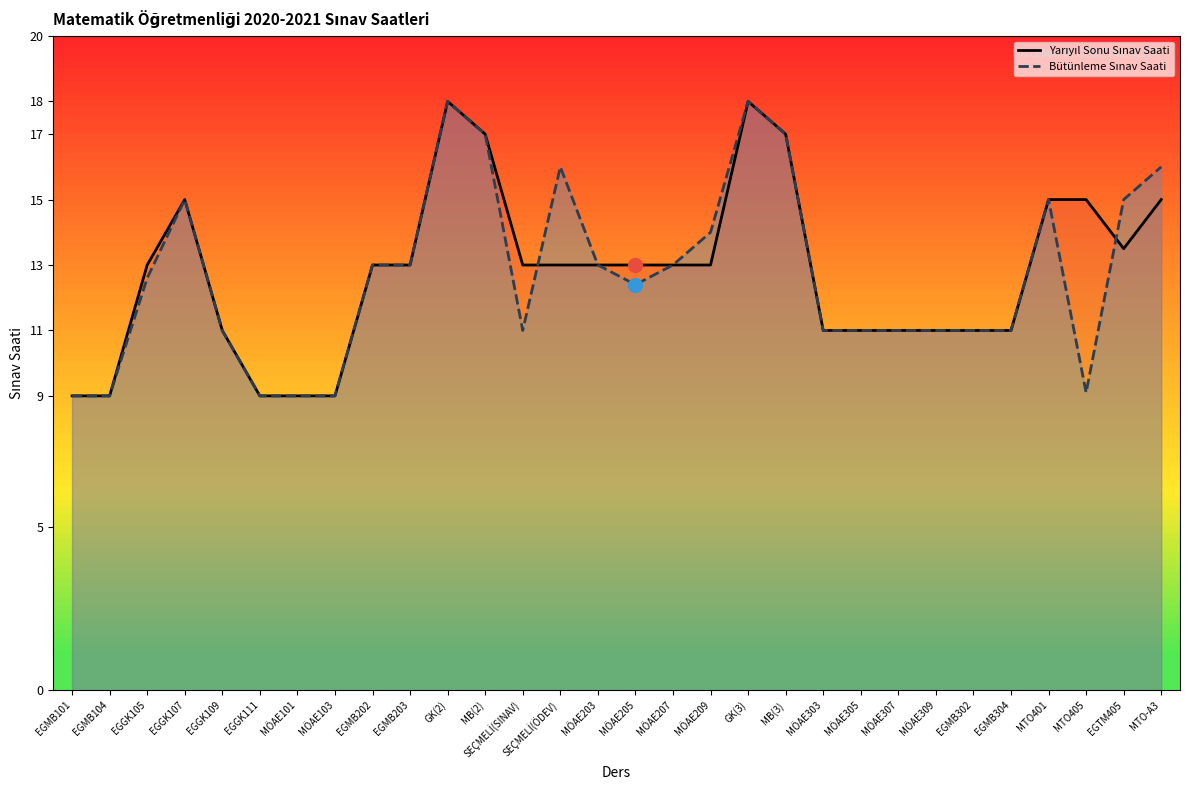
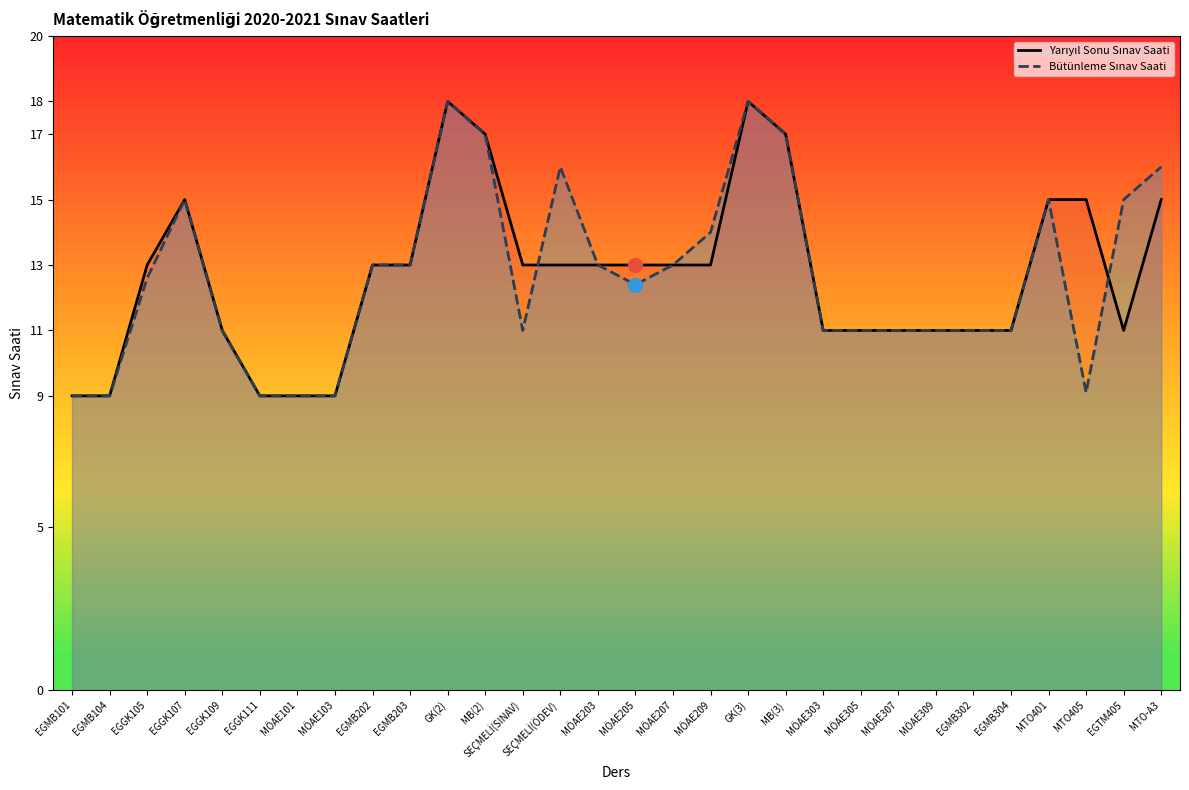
  {
    "Yarıyıl Sonu Sınav Saati": {
      "EGGK105": 13.0,
      "SEÇMELİ(SINAV)": 13.0,
      "SEÇMELİ(ÖDEV)": 13.0,
      "MÖAE209": 13.0,
      "MTO405": 15.0,
-     "EGTM405": 13.5,
+     "EGTM405": 11.0,
      "MTO-A3": 15.0
    },
    "Bütünleme Sınav Saati": {
      "EGGK105": 12.6,
      "SEÇMELİ(SINAV)": 11.0,
      "SEÇMELİ(ÖDEV)": 16.0,
      "MÖAE209": 14.0,
      "MTO405": 9.1,
      "EGTM405": 15.0,
      "MTO-A3": 16.0
    }
  }
